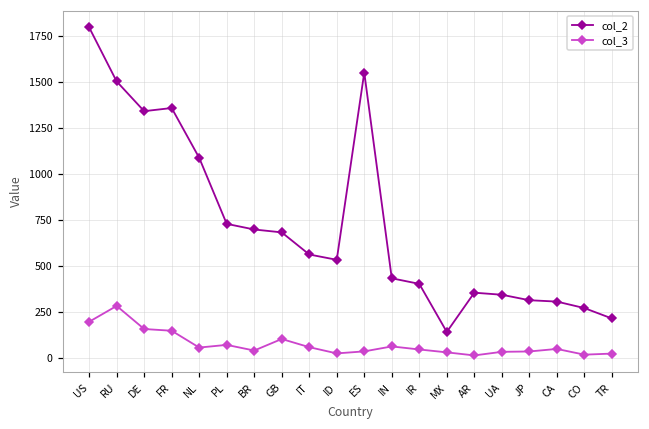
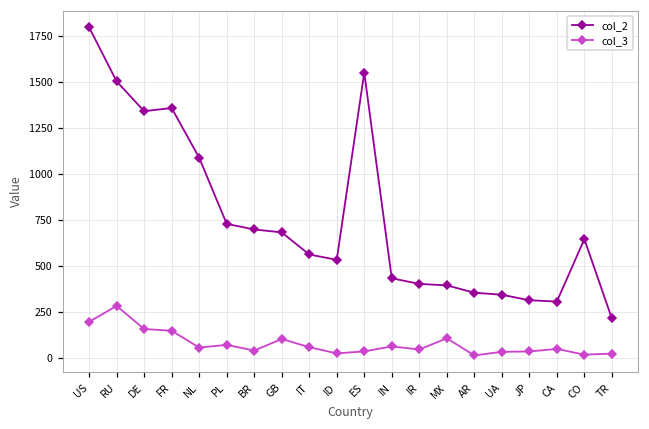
  {
    "col_2": {
      "US": 1800,
      "RU": 1500,
      "DE": 1340,
      "FR": 1360,
      "NL": 1090,
      "PL": 730,
      "BR": 700,
      "GB": 680,
      "IT": 560,
      "ID": 530,
      "ES": 1550,
      "IN": 430,
      "IR": 400,
-     "MX": 140,
+     "MX": 390,
      "AR": 350,
      "UA": 340,
      "JP": 310,
      "CA": 310,
-     "CO": 270,
+     "CO": 650,
      "TR": 210
    },
    "col_3": {
      "US": 200,
      "RU": 280,
      "DE": 160,
      "FR": 150,
      "NL": 60,
      "PL": 70,
      "BR": 40,
      "GB": 100,
      "IT": 60,
      "ID": 20,
      "ES": 40,
      "IN": 60,
      "IR": 50,
-     "MX": 30,
+     "MX": 110,
      "AR": 10,
      "UA": 30,
      "JP": 40,
      "CA": 50,
      "CO": 20,
      "TR": 20
    }
  }
